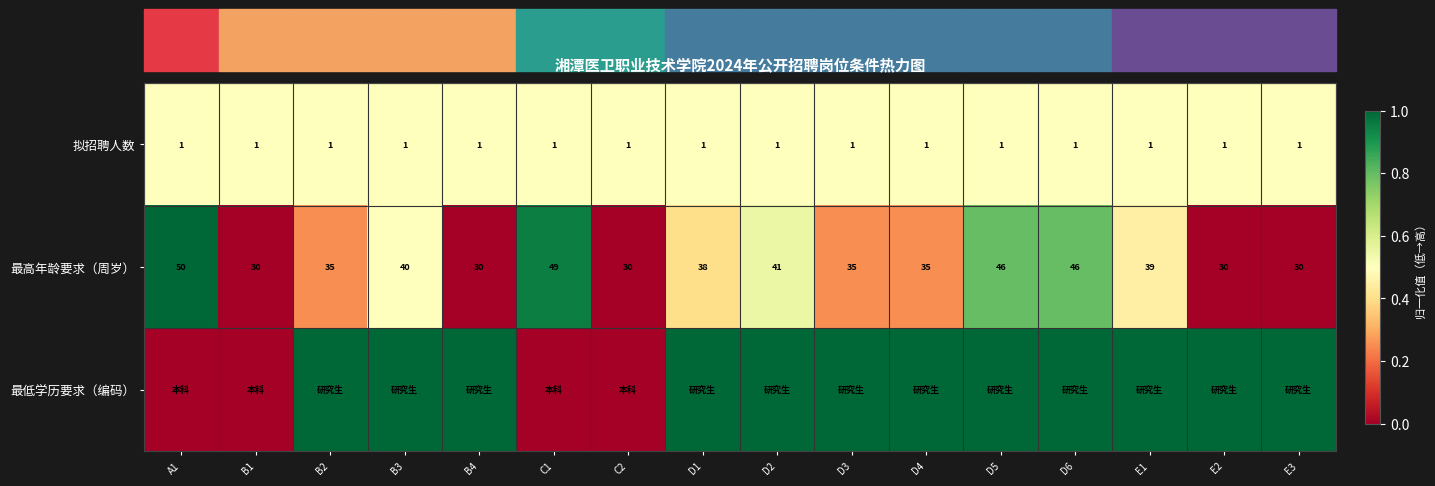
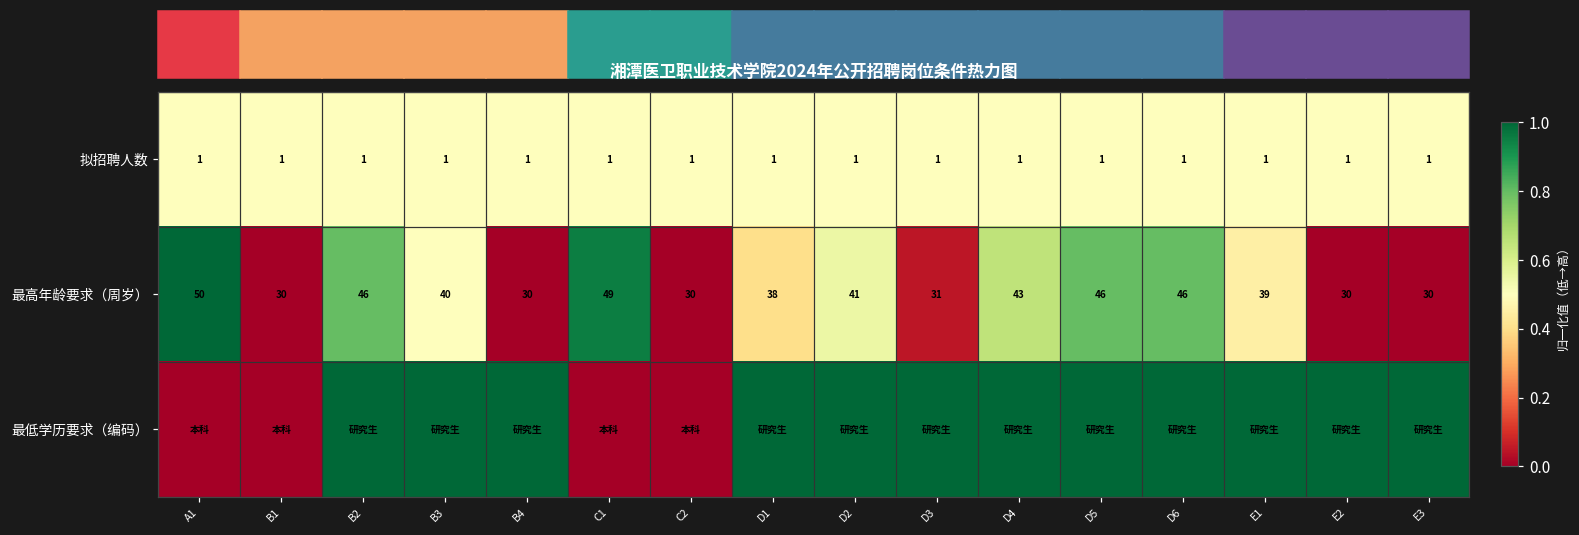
  {
    "拟招聘人数": {
      "A1": 1,
      "B1": 1,
      "B2": 1,
      "B3": 1,
      "B4": 1,
      "C1": 1,
      "C2": 1,
      "D1": 1,
      "D2": 1,
      "D3": 1,
      "D4": 1,
      "D5": 1,
      "D6": 1,
      "E1": 1,
      "E2": 1,
      "E3": 1
    },
    "最高年龄要求（周岁）": {
      "A1": 50,
      "B1": 30,
-     "B2": 35,
+     "B2": 46,
      "B3": 40,
      "B4": 30,
      "C1": 49,
      "C2": 30,
      "D1": 38,
      "D2": 41,
-     "D3": 35,
-     "D4": 35,
+     "D3": 31,
+     "D4": 43,
      "D5": 46,
      "D6": 46,
      "E1": 39,
      "E2": 30,
      "E3": 30
    }
  }
